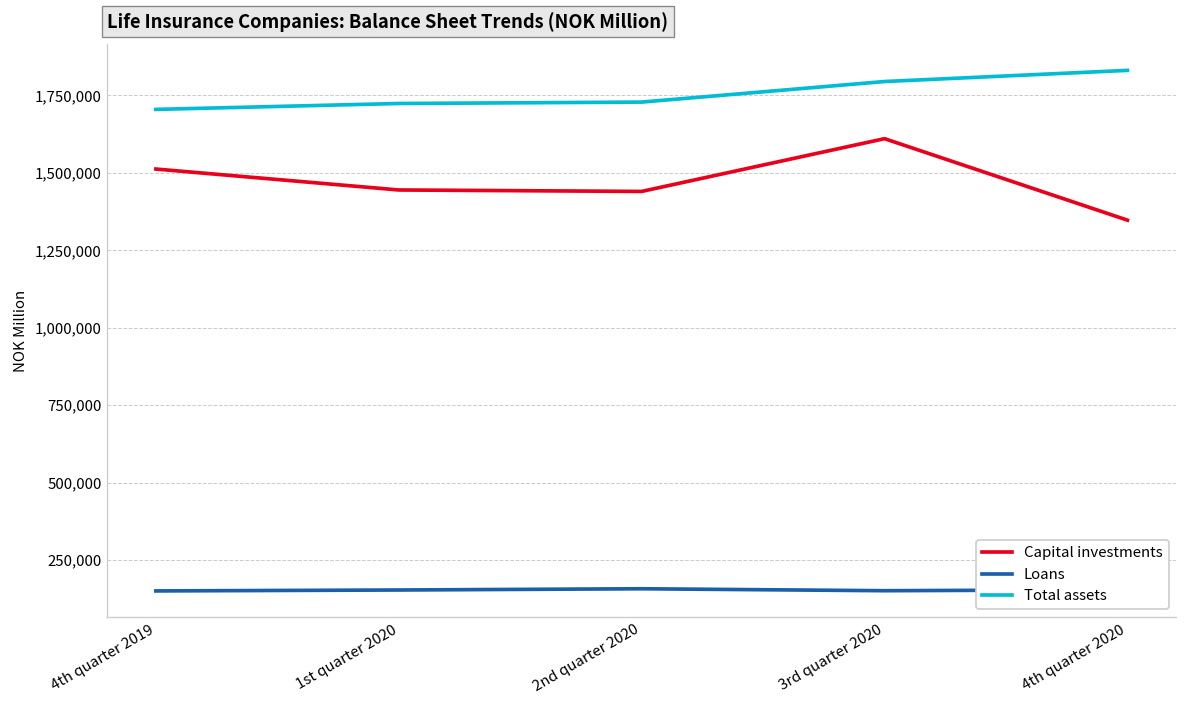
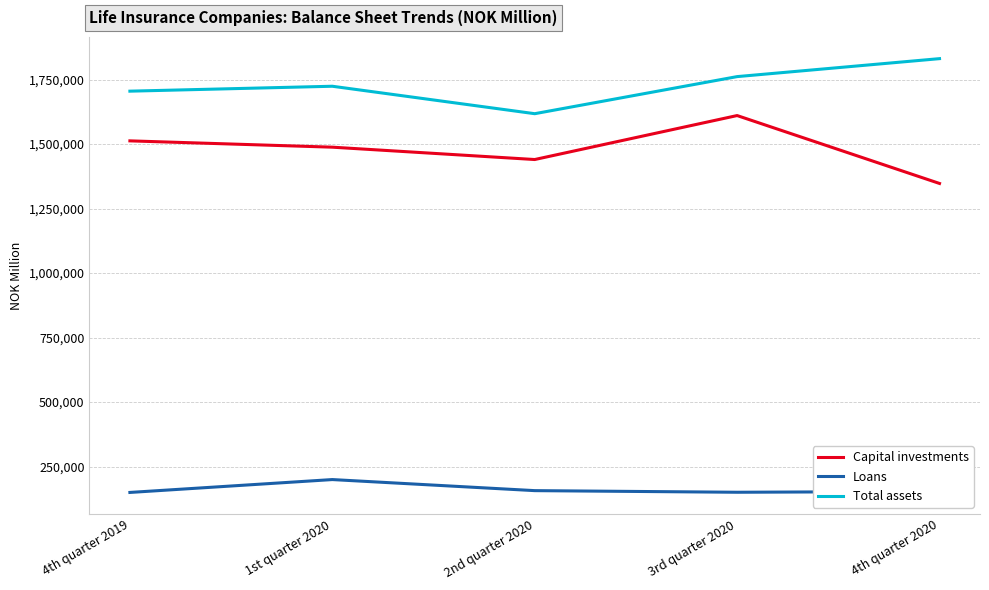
  {
    "Capital investments": {
      "4th quarter 2019": "1,510,000",
-     "1st quarter 2020": "1,440,000",
+     "1st quarter 2020": "1,490,000",
      "2nd quarter 2020": "1,440,000",
      "3rd quarter 2020": "1,610,000",
      "4th quarter 2020": "1,350,000"
    },
    "Loans": {
      "4th quarter 2019": "150,000",
-     "1st quarter 2020": "150,000",
+     "1st quarter 2020": "200,000",
      "2nd quarter 2020": "160,000",
      "3rd quarter 2020": "150,000"
    },
    "Total assets": {
      "4th quarter 2019": "1,710,000",
      "1st quarter 2020": "1,720,000",
-     "2nd quarter 2020": "1,730,000",
-     "3rd quarter 2020": "1,800,000",
+     "2nd quarter 2020": "1,620,000",
+     "3rd quarter 2020": "1,760,000",
      "4th quarter 2020": "1,830,000"
    }
  }
